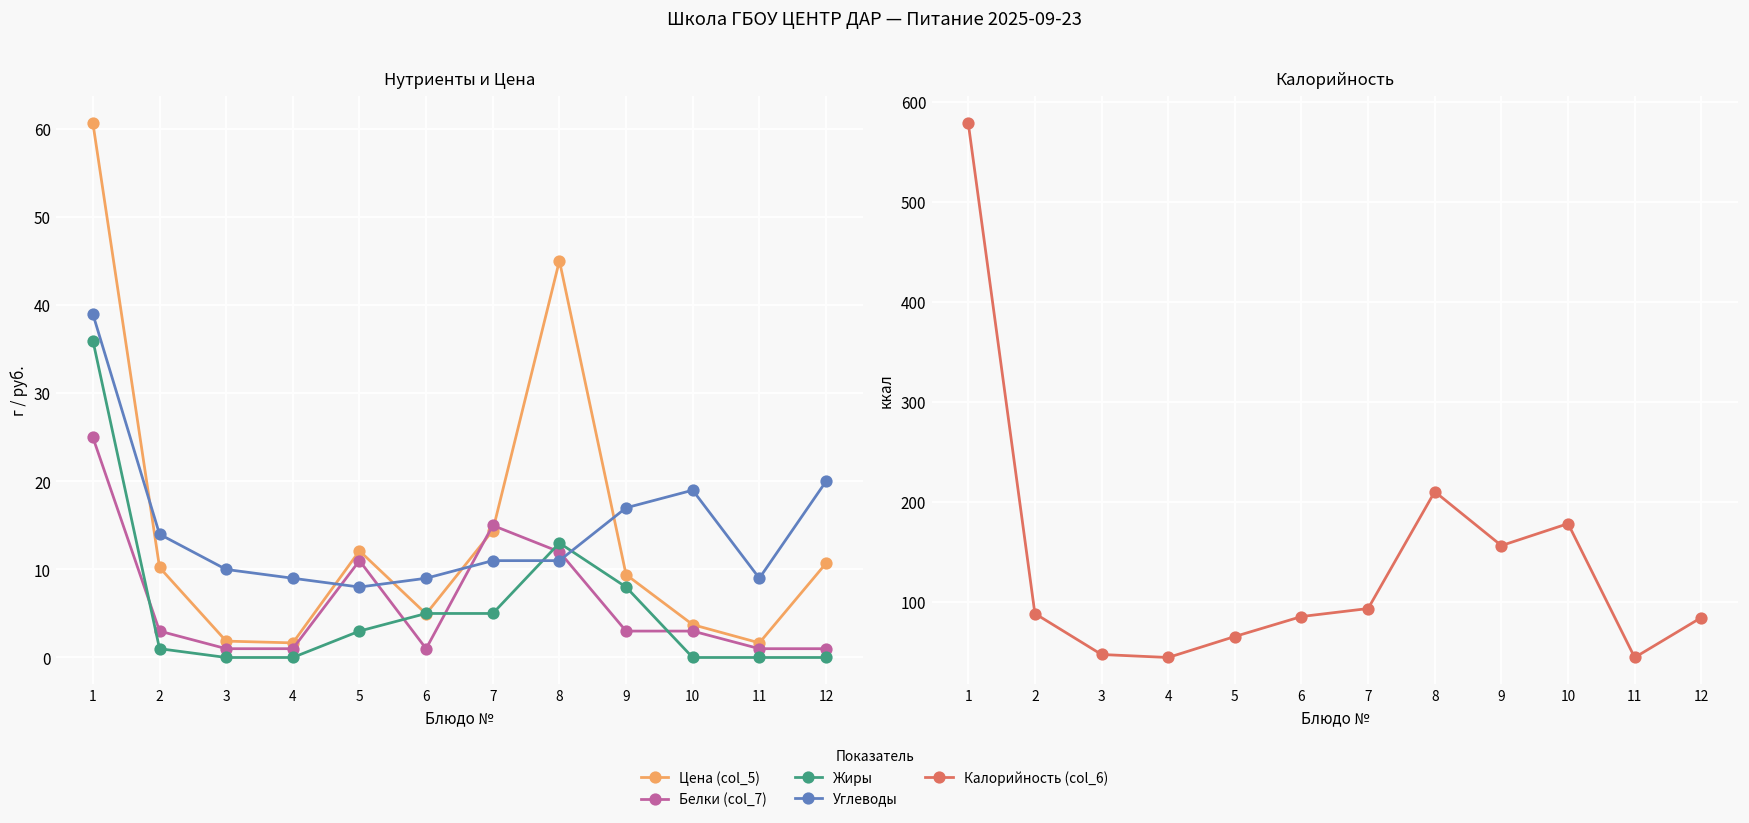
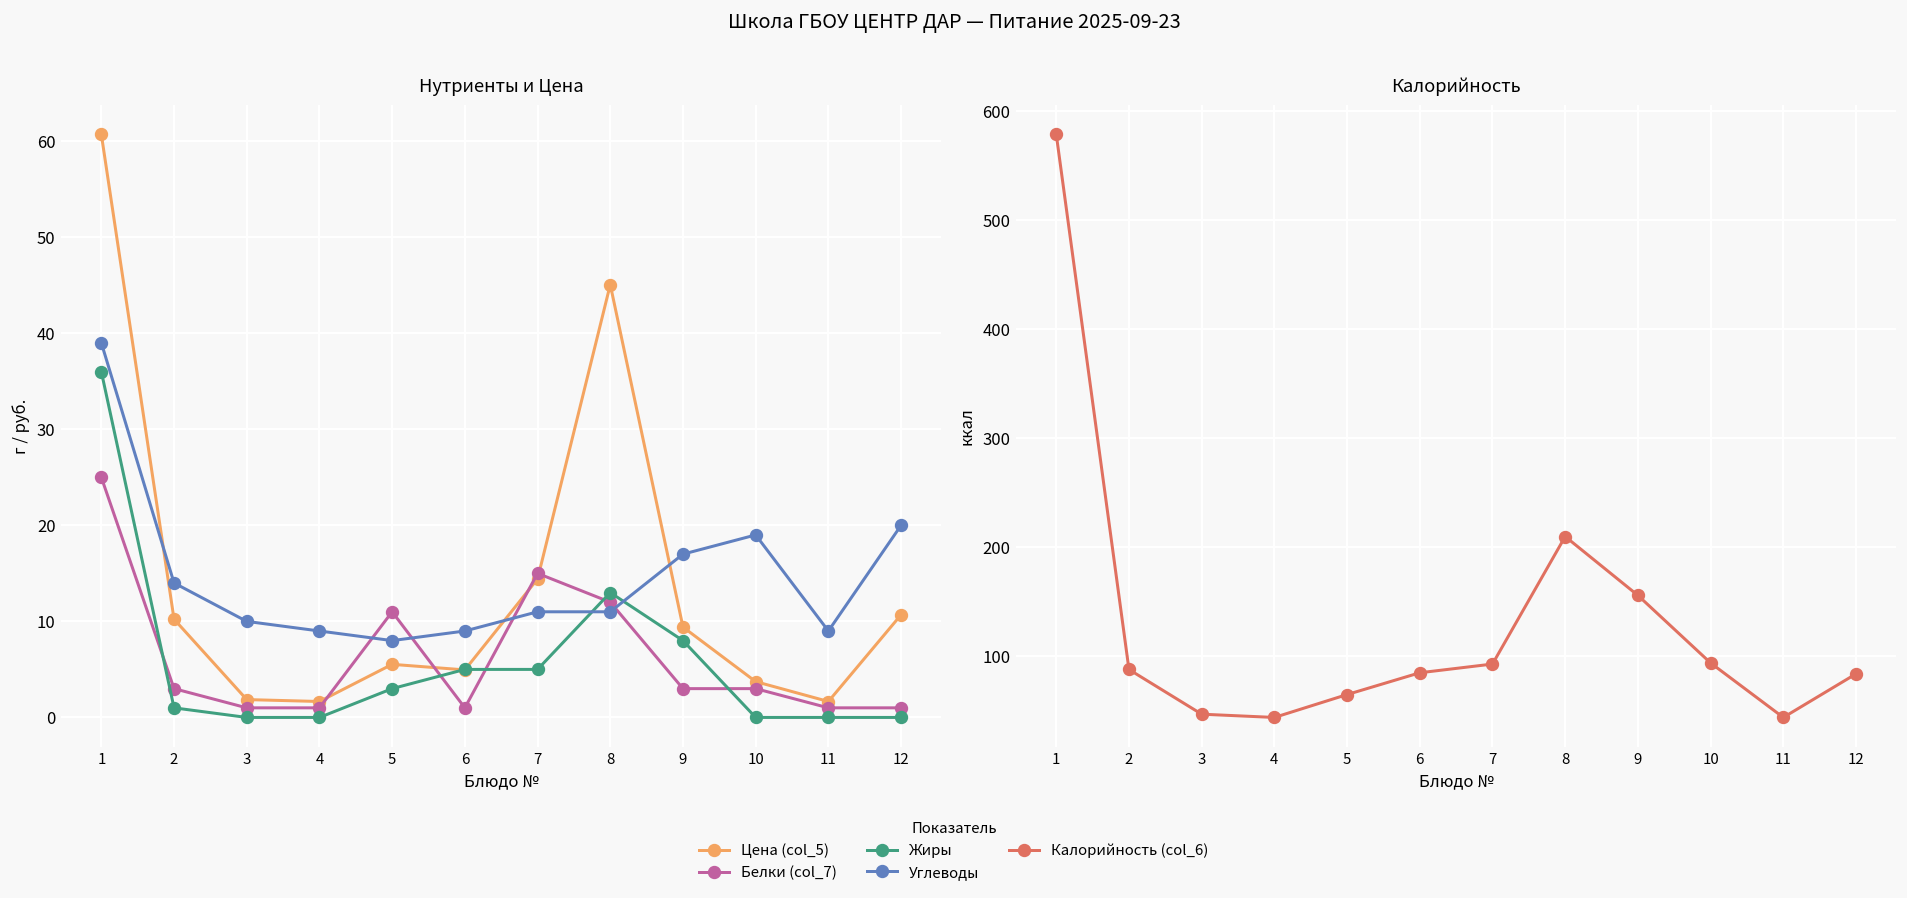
  {
    "Нутриенты и Цена": {
      "Цена (col_5)": {
        "1": 61,
        "2": 10,
        "3": 2,
        "4": 2,
-       "5": 12,
+       "5": 6,
        "7": 14,
        "8": 45,
        "9": 9,
        "10": 4,
        "11": 2,
        "12": 11
      },
      "Белки (col_7)": {
        "1": 25,
        "2": 3,
        "3": 1,
        "4": 1,
        "5": 11,
        "6": 1,
        "7": 15,
        "8": 12,
        "9": 3,
        "10": 3,
        "11": 1,
        "12": 1
      },
      "Жиры": {
        "1": 36,
        "2": 1,
        "3": 0,
        "4": 0,
        "5": 3,
        "7": 5,
        "8": 13,
        "9": 8,
        "10": 0,
        "11": 0,
        "12": 0
      },
      "Углеводы": {
        "1": 39,
        "2": 14,
        "3": 10,
        "4": 9,
        "5": 8,
        "6": 9,
        "7": 11,
        "8": 11,
        "9": 17,
        "10": 19,
        "11": 9,
        "12": 20
      }
    },
    "Калорийность": {
      "1": 580,
      "2": 90,
      "3": 50,
      "4": 40,
      "5": 70,
      "6": 90,
      "7": 90,
      "8": 210,
      "9": 160,
-     "10": 180,
+     "10": 90,
      "11": 40,
      "12": 80
    }
  }
